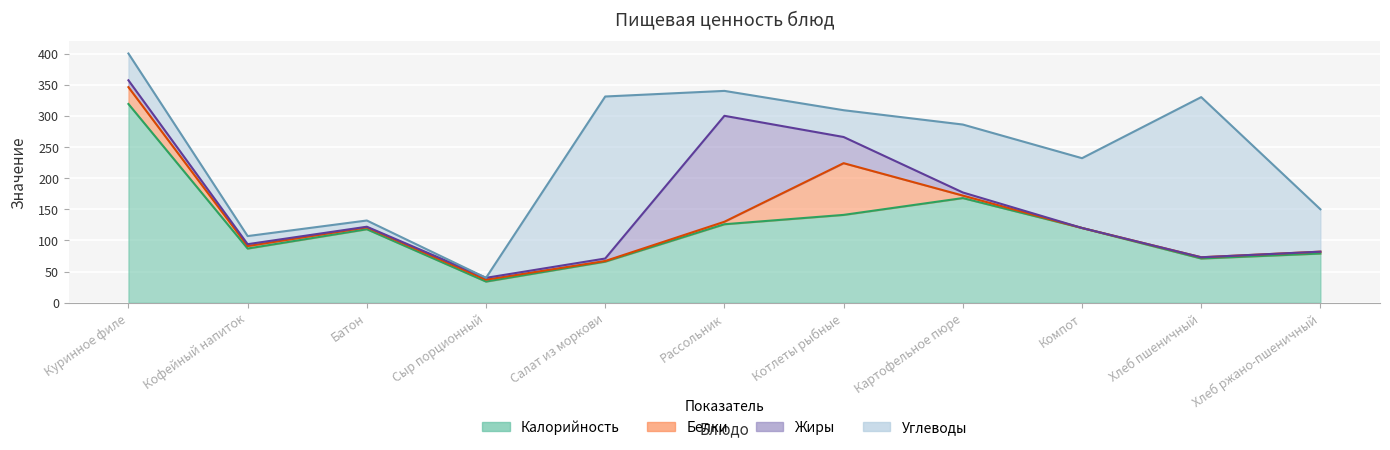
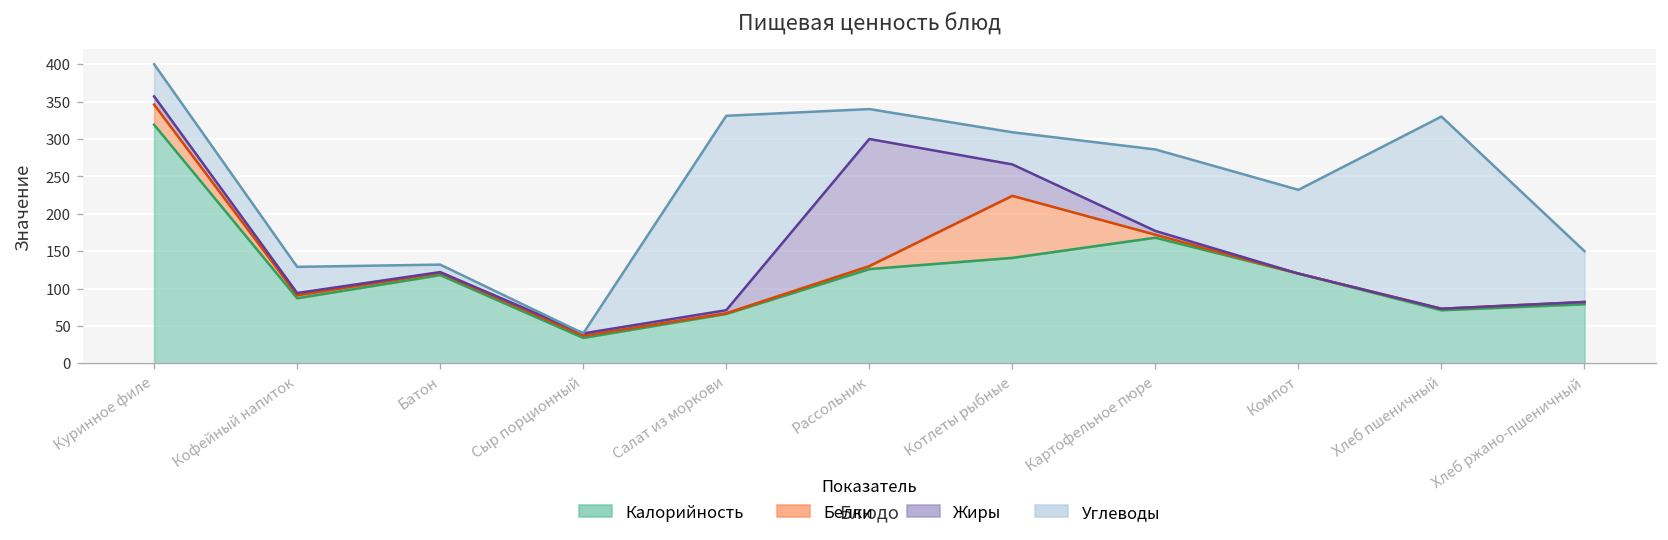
  {
    "Калорийность": {
      "Куринное филе": 320,
      "Котлеты рыбные": 140
    },
    "Белки": {
      "Куринное филе": 30,
      "Котлеты рыбные": 80
    },
    "Жиры": {
      "Куринное филе": 10,
      "Рассольник": 170,
      "Котлеты рыбные": 40,
      "Картофельное пюре": 10
    },
    "Углеводы": {
      "Куринное филе": 40,
-     "Кофейный напиток": 10,
+     "Кофейный напиток": 40,
      "Батон": 10,
      "Салат из моркови": 260,
      "Рассольник": 40,
      "Котлеты рыбные": 40,
      "Картофельное пюре": 110,
      "Компот": 110,
      "Хлеб пшеничный": 260,
      "Хлеб ржано-пшеничный": 70
    }
  }
